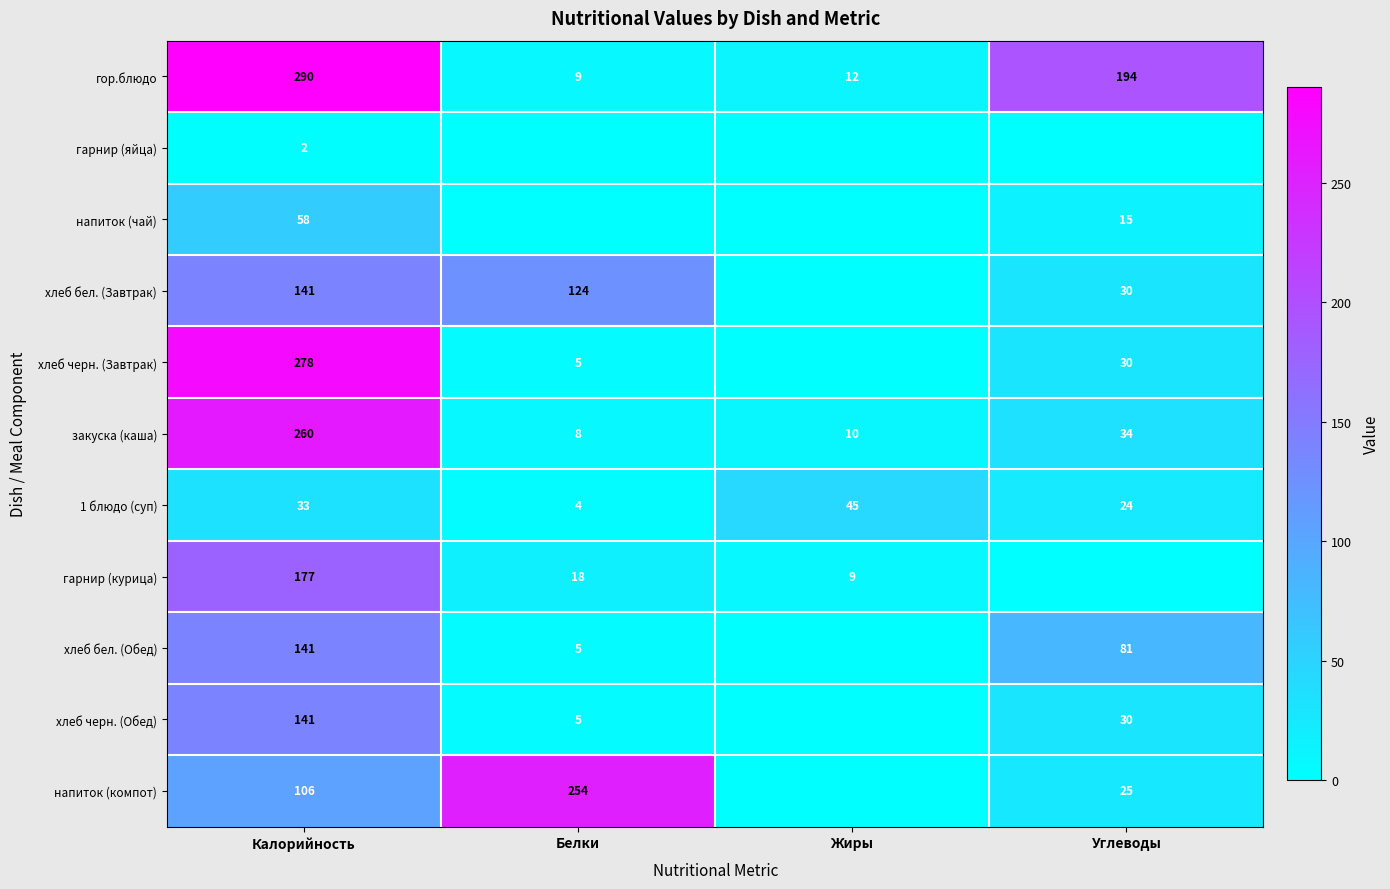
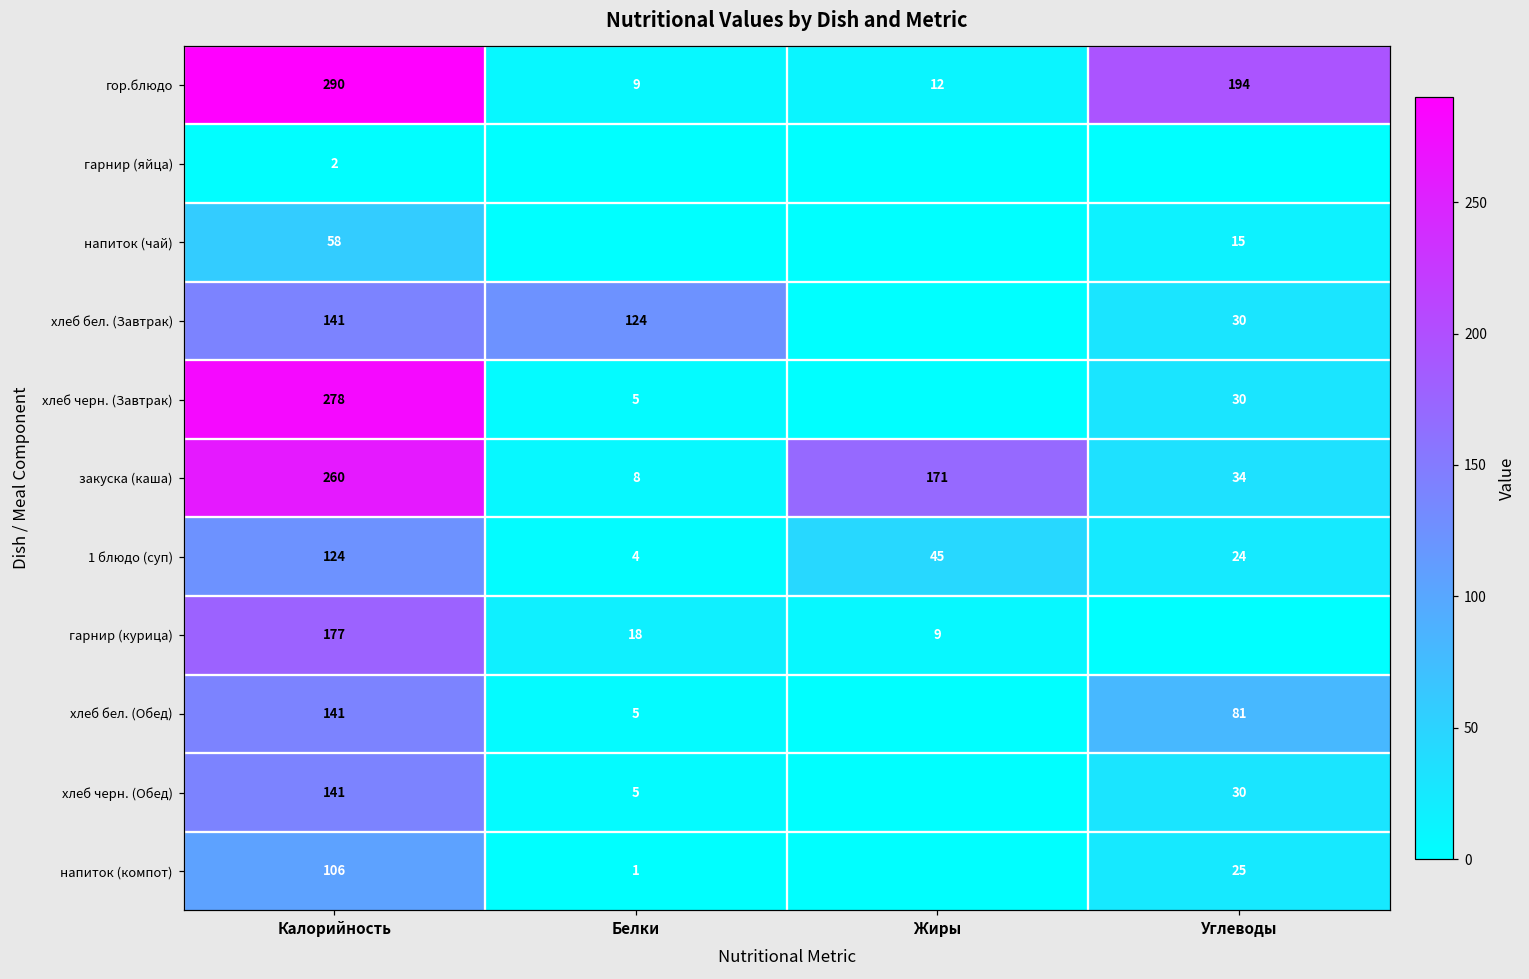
  {
    "гор.блюдо": {
      "Калорийность": 290,
      "Белки": 9,
      "Жиры": 12,
      "Углеводы": 194
    },
    "гарнир (яйца)": {
      "Калорийность": 2
    },
    "напиток (чай)": {
      "Калорийность": 58,
      "Углеводы": 15
    },
    "хлеб бел. (Завтрак)": {
      "Калорийность": 141,
      "Белки": 124,
      "Углеводы": 30
    },
    "хлеб черн. (Завтрак)": {
      "Калорийность": 278,
      "Белки": 5,
      "Углеводы": 30
    },
    "закуска (каша)": {
      "Калорийность": 260,
      "Белки": 8,
-     "Жиры": 10,
+     "Жиры": 171,
      "Углеводы": 34
    },
    "1 блюдо (суп)": {
-     "Калорийность": 33,
+     "Калорийность": 124,
      "Белки": 4,
      "Жиры": 45,
      "Углеводы": 24
    },
    "гарнир (курица)": {
      "Калорийность": 177,
      "Белки": 18,
      "Жиры": 9
    },
    "хлеб бел. (Обед)": {
      "Калорийность": 141,
      "Белки": 5,
      "Углеводы": 81
    },
    "хлеб черн. (Обед)": {
      "Калорийность": 141,
      "Белки": 5,
      "Углеводы": 30
    },
    "напиток (компот)": {
      "Калорийность": 106,
-     "Белки": 254,
+     "Белки": 1,
      "Углеводы": 25
    }
  }
